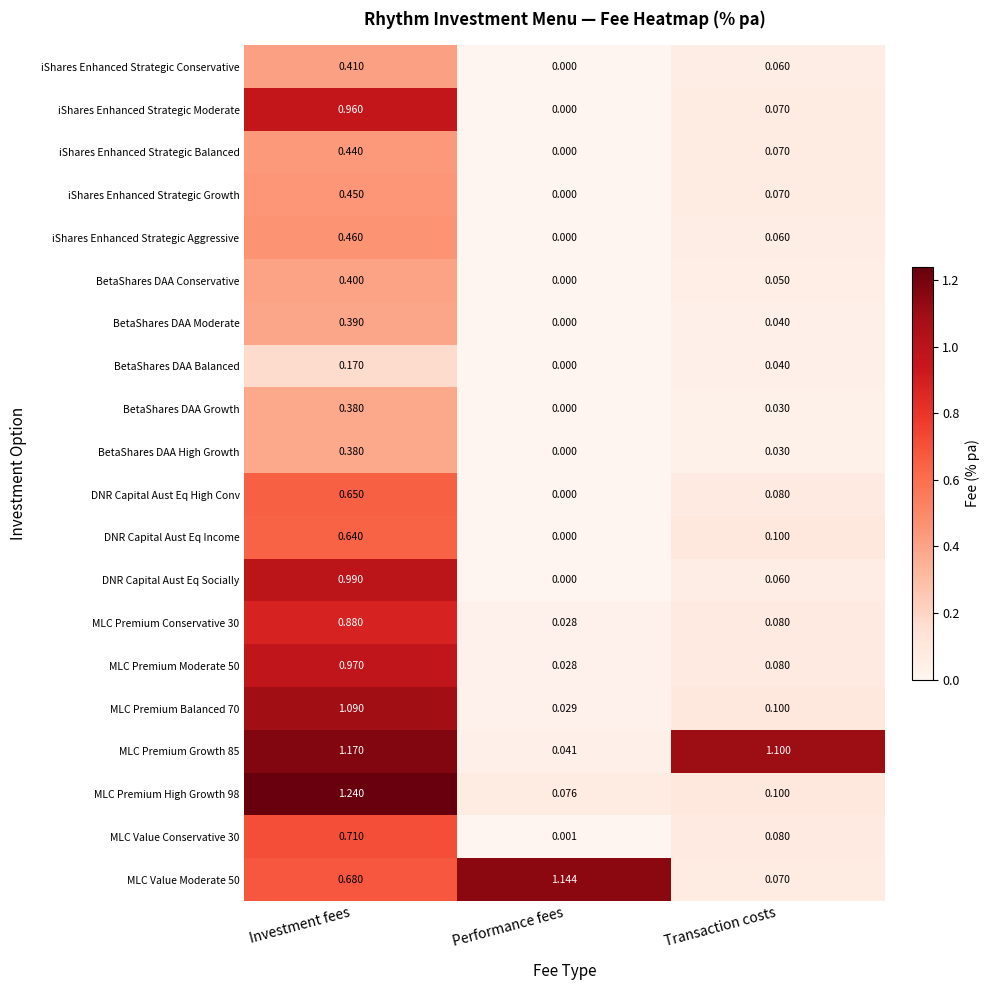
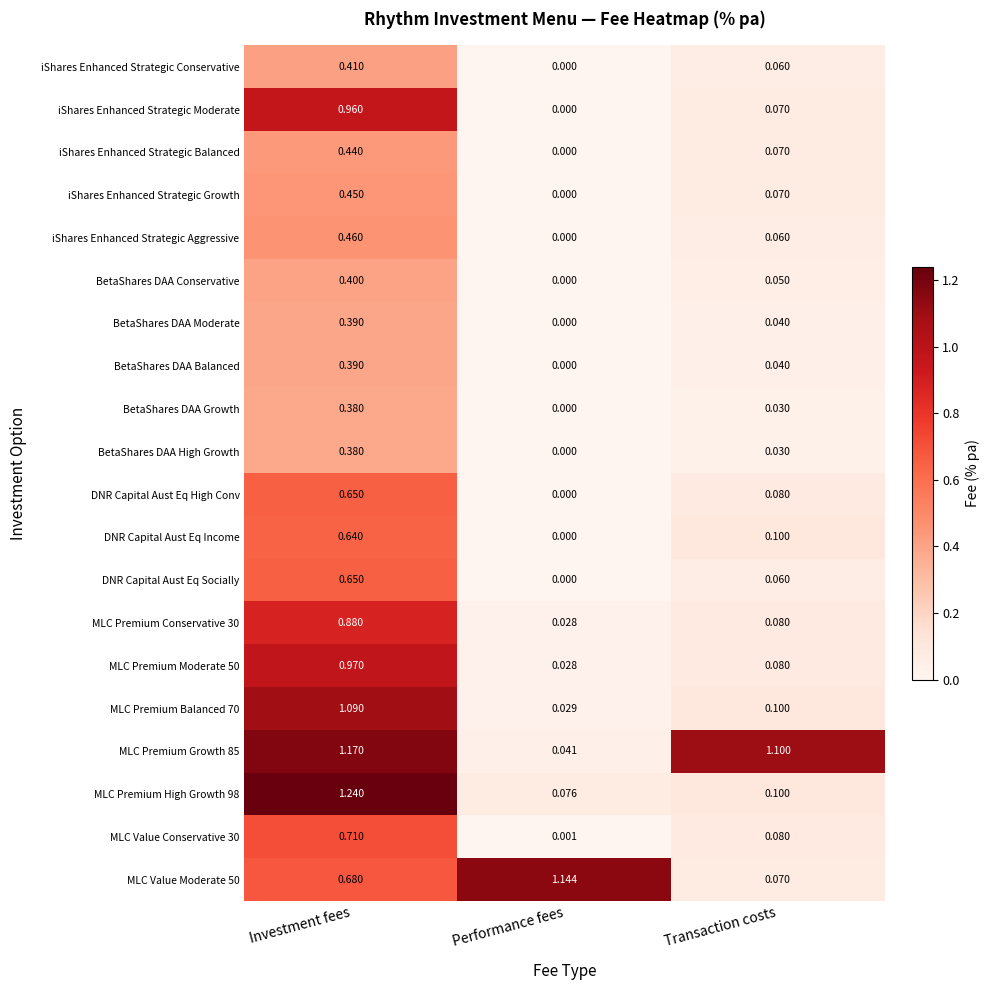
  {
    "iShares Enhanced Strategic Conservative": {
      "Investment fees": 0.410,
      "Performance fees": 0.000,
      "Transaction costs": 0.060
    },
    "iShares Enhanced Strategic Moderate": {
      "Investment fees": 0.960,
      "Performance fees": 0.000,
      "Transaction costs": 0.070
    },
    "iShares Enhanced Strategic Balanced": {
      "Investment fees": 0.440,
      "Performance fees": 0.000,
      "Transaction costs": 0.070
    },
    "iShares Enhanced Strategic Growth": {
      "Investment fees": 0.450,
      "Performance fees": 0.000,
      "Transaction costs": 0.070
    },
    "iShares Enhanced Strategic Aggressive": {
      "Investment fees": 0.460,
      "Performance fees": 0.000,
      "Transaction costs": 0.060
    },
    "BetaShares DAA Conservative": {
      "Investment fees": 0.400,
      "Performance fees": 0.000,
      "Transaction costs": 0.050
    },
    "BetaShares DAA Moderate": {
      "Investment fees": 0.390,
      "Performance fees": 0.000,
      "Transaction costs": 0.040
    },
    "BetaShares DAA Balanced": {
-     "Investment fees": 0.170,
+     "Investment fees": 0.390,
      "Performance fees": 0.000,
      "Transaction costs": 0.040
    },
    "BetaShares DAA Growth": {
      "Investment fees": 0.380,
      "Performance fees": 0.000,
      "Transaction costs": 0.030
    },
    "BetaShares DAA High Growth": {
      "Investment fees": 0.380,
      "Performance fees": 0.000,
      "Transaction costs": 0.030
    },
    "DNR Capital Aust Eq High Conv": {
      "Investment fees": 0.650,
      "Performance fees": 0.000,
      "Transaction costs": 0.080
    },
    "DNR Capital Aust Eq Income": {
      "Investment fees": 0.640,
      "Performance fees": 0.000,
      "Transaction costs": 0.100
    },
    "DNR Capital Aust Eq Socially": {
-     "Investment fees": 0.990,
+     "Investment fees": 0.650,
      "Performance fees": 0.000,
      "Transaction costs": 0.060
    },
    "MLC Premium Conservative 30": {
      "Investment fees": 0.880,
      "Performance fees": 0.028,
      "Transaction costs": 0.080
    },
    "MLC Premium Moderate 50": {
      "Investment fees": 0.970,
      "Performance fees": 0.028,
      "Transaction costs": 0.080
    },
    "MLC Premium Balanced 70": {
      "Investment fees": 1.090,
      "Performance fees": 0.029,
      "Transaction costs": 0.100
    },
    "MLC Premium Growth 85": {
      "Investment fees": 1.170,
      "Performance fees": 0.041,
      "Transaction costs": 1.100
    },
    "MLC Premium High Growth 98": {
      "Investment fees": 1.240,
      "Performance fees": 0.076,
      "Transaction costs": 0.100
    },
    "MLC Value Conservative 30": {
      "Investment fees": 0.710,
      "Performance fees": 0.001,
      "Transaction costs": 0.080
    },
    "MLC Value Moderate 50": {
      "Investment fees": 0.680,
      "Performance fees": 1.144,
      "Transaction costs": 0.070
    }
  }
